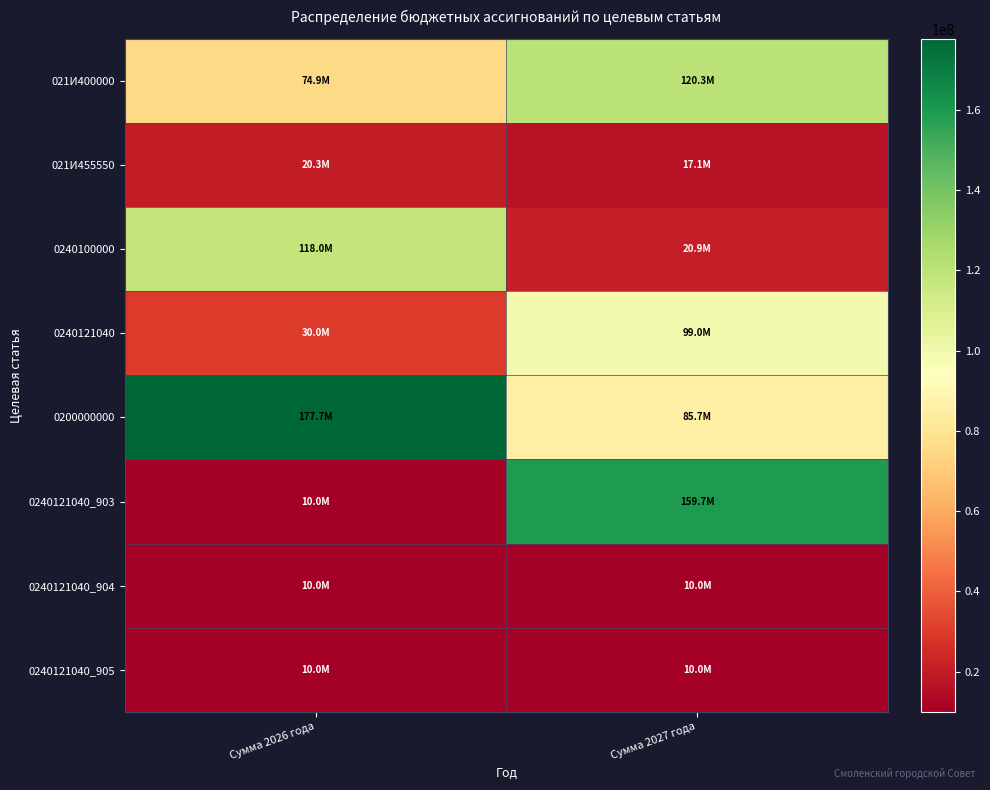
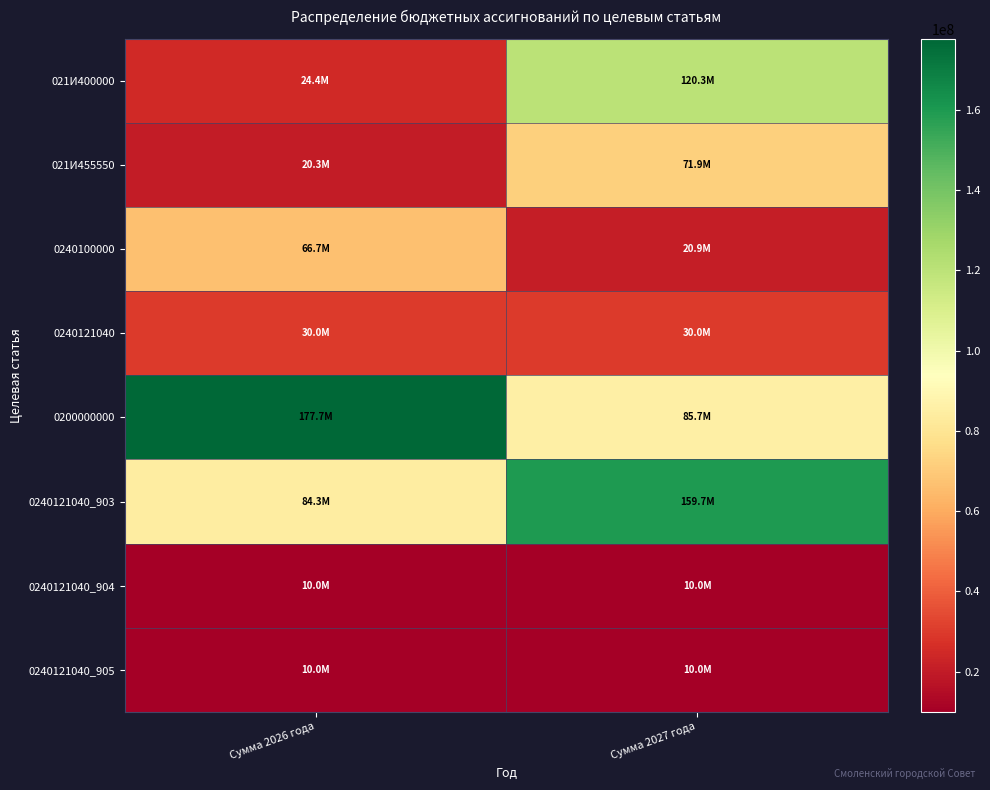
  {
    "021И400000": {
-     "Сумма 2026 года": "74.9M",
+     "Сумма 2026 года": "24.4M",
      "Сумма 2027 года": "120.3M"
    },
    "021И455550": {
      "Сумма 2026 года": "20.3M",
-     "Сумма 2027 года": "17.1M"
+     "Сумма 2027 года": "71.9M"
    },
    "0240100000": {
-     "Сумма 2026 года": "118.0M",
+     "Сумма 2026 года": "66.7M",
      "Сумма 2027 года": "20.9M"
    },
    "0240121040": {
      "Сумма 2026 года": "30.0M",
-     "Сумма 2027 года": "99.0M"
+     "Сумма 2027 года": "30.0M"
    },
    "0200000000": {
      "Сумма 2026 года": "177.7M",
      "Сумма 2027 года": "85.7M"
    },
    "0240121040_903": {
-     "Сумма 2026 года": "10.0M",
+     "Сумма 2026 года": "84.3M",
      "Сумма 2027 года": "159.7M"
    },
    "0240121040_904": {
      "Сумма 2026 года": "10.0M",
      "Сумма 2027 года": "10.0M"
    },
    "0240121040_905": {
      "Сумма 2026 года": "10.0M",
      "Сумма 2027 года": "10.0M"
    }
  }
